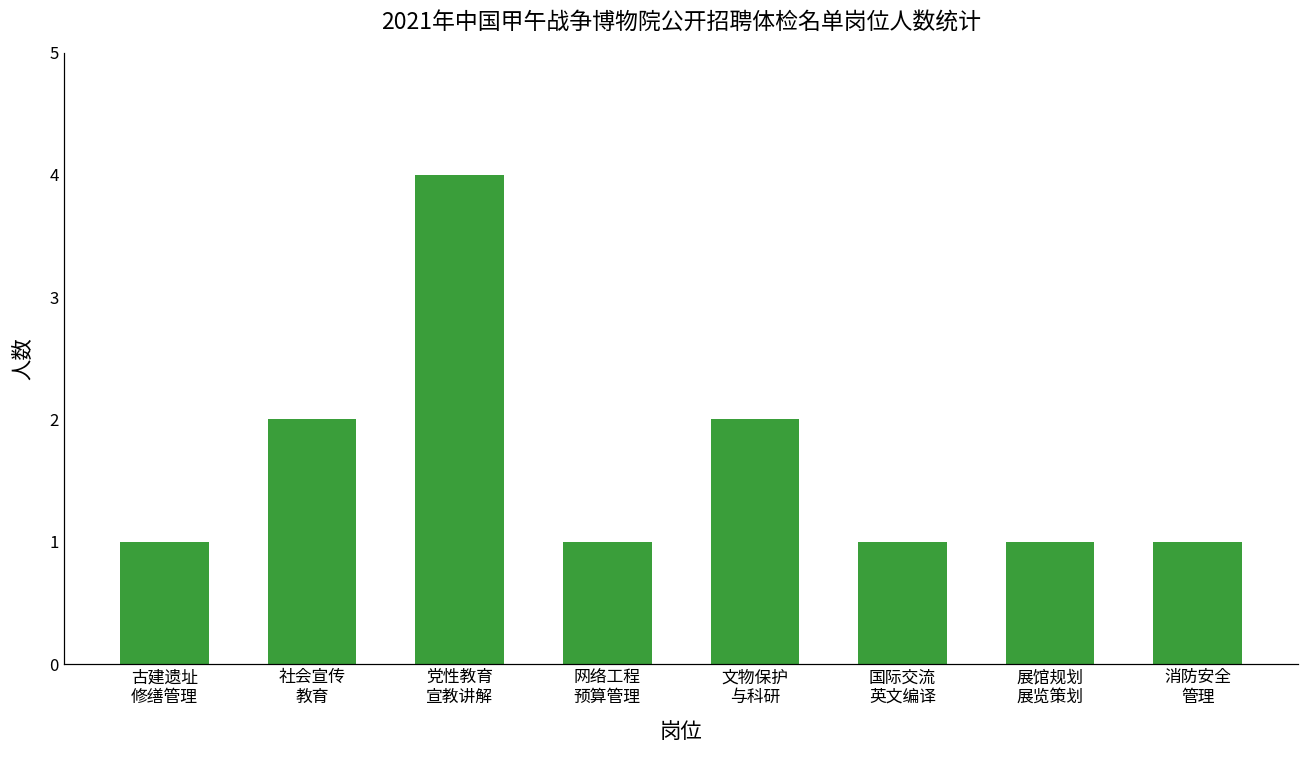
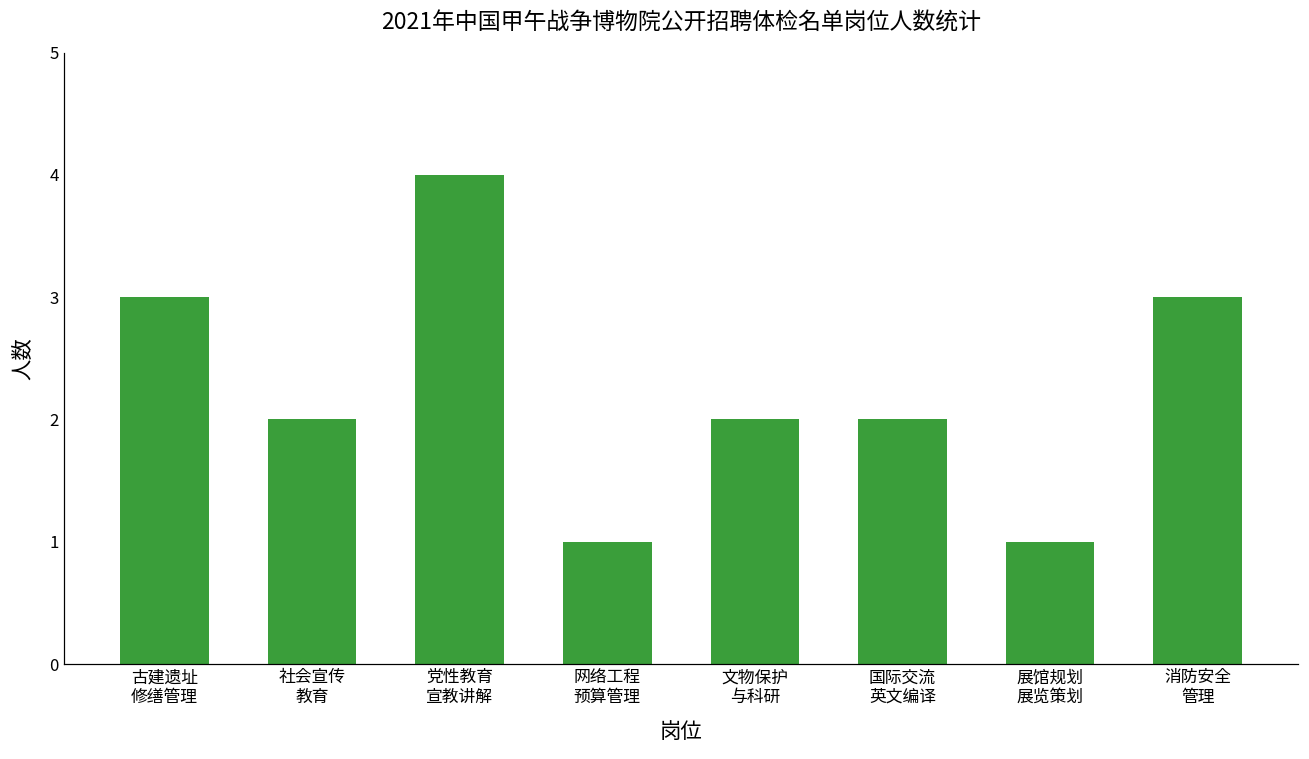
  {
-   "古建遗址 修缮管理": 1,
+   "古建遗址 修缮管理": 3,
    "社会宣传 教育": 2,
    "党性教育 宣教讲解": 4,
    "网络工程 预算管理": 1,
    "文物保护 与科研": 2,
-   "国际交流 英文编译": 1,
+   "国际交流 英文编译": 2,
    "展馆规划 展览策划": 1,
-   "消防安全 管理": 1
+   "消防安全 管理": 3
  }
